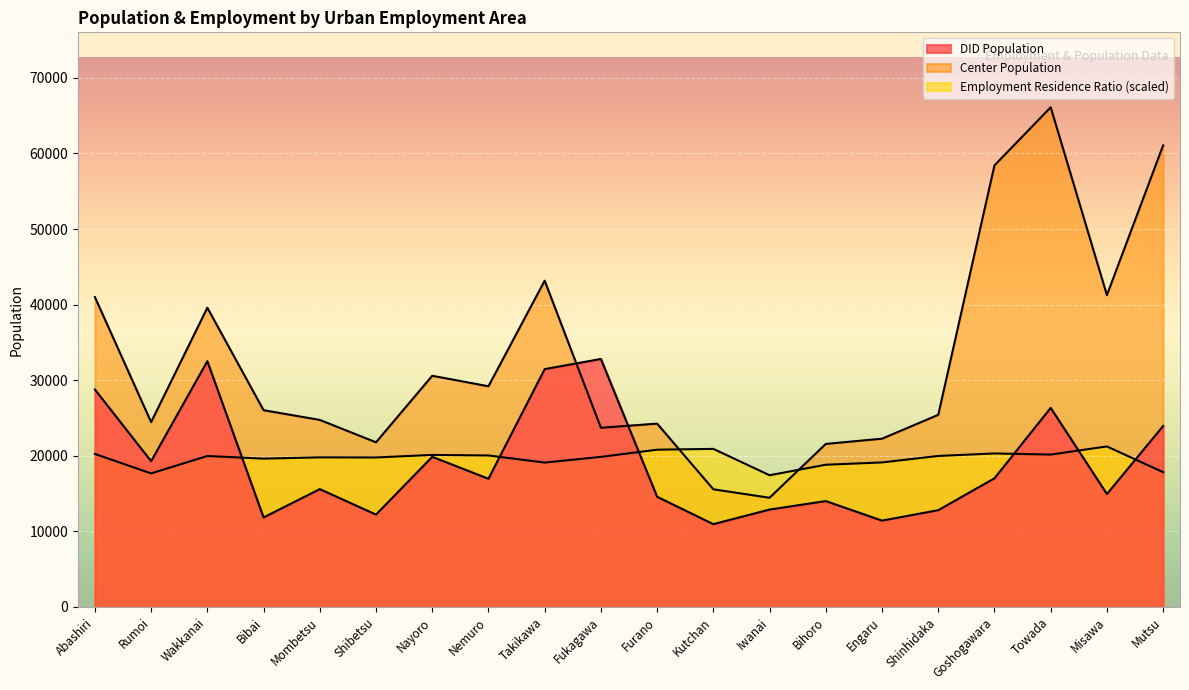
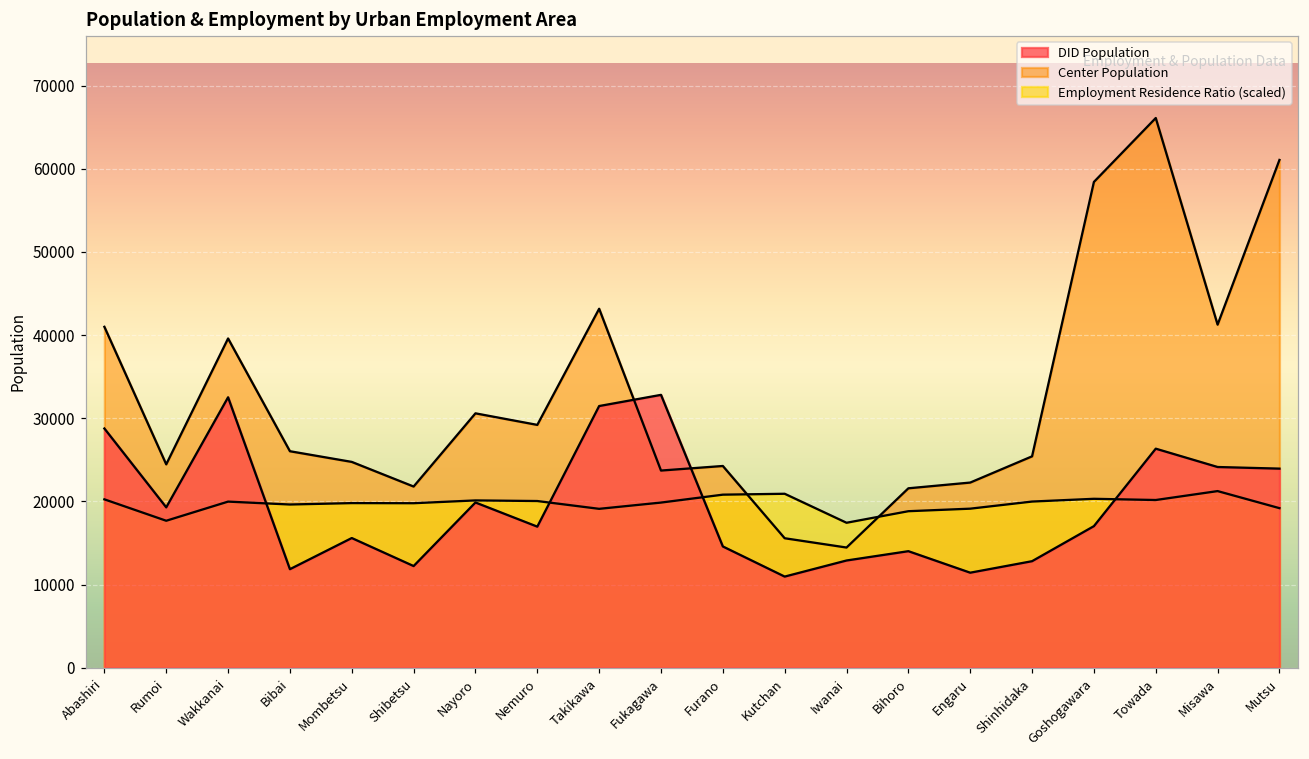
  {
    "DID Population": {
      "Abashiri": 29000,
      "Rumoi": 19000,
      "Wakkanai": 33000,
      "Bibai": 12000,
      "Mombetsu": 16000,
      "Shibetsu": 12000,
      "Nemuro": 17000,
      "Takikawa": 31000,
      "Fukagawa": 33000,
      "Furano": 15000,
      "Kutchan": 11000,
      "Iwanai": 13000,
      "Bihoro": 14000,
      "Engaru": 11000,
      "Shinhidaka": 13000,
      "Goshogawara": 17000,
      "Towada": 26000,
-     "Misawa": 15000,
+     "Misawa": 24000,
      "Mutsu": 24000
    },
    "Center Population": {
      "Abashiri": 41000,
      "Rumoi": 24000,
      "Wakkanai": 40000,
      "Bibai": 26000,
      "Mombetsu": 25000,
      "Shibetsu": 22000,
      "Nayoro": 31000,
      "Nemuro": 29000,
      "Takikawa": 43000,
      "Fukagawa": 24000,
      "Furano": 24000,
      "Kutchan": 16000,
      "Iwanai": 14000,
      "Bihoro": 22000,
      "Engaru": 22000,
      "Shinhidaka": 25000,
      "Goshogawara": 58000,
      "Towada": 66000,
      "Misawa": 41000,
      "Mutsu": 61000
    },
    "Employment Residence Ratio (scaled)": {
      "Abashiri": 20000,
      "Rumoi": 18000,
      "Wakkanai": 20000,
      "Bibai": 20000,
      "Mombetsu": 20000,
      "Shibetsu": 20000,
      "Nemuro": 20000,
      "Takikawa": 19000,
      "Fukagawa": 20000,
      "Furano": 21000,
      "Kutchan": 21000,
      "Iwanai": 17000,
      "Bihoro": 19000,
      "Engaru": 19000,
      "Shinhidaka": 20000,
      "Goshogawara": 20000,
      "Towada": 20000,
      "Misawa": 21000,
-     "Mutsu": 18000
+     "Mutsu": 19000
    }
  }
